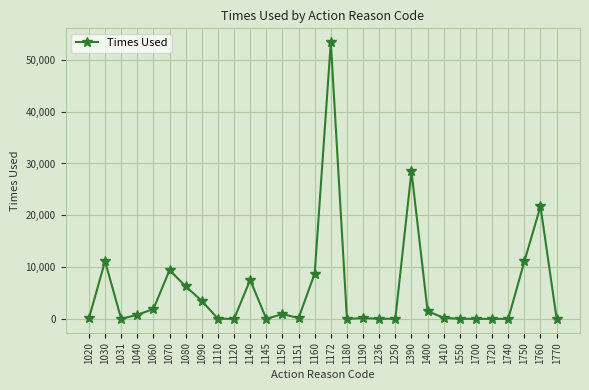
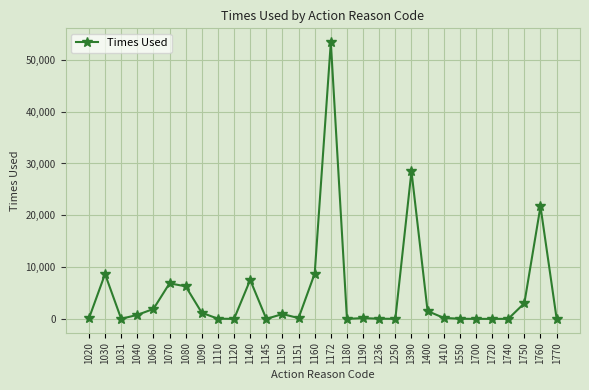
  {
    "1020": "0",
-   "1030": "11,000",
+   "1030": "9,000",
    "1031": "0",
    "1040": "1,000",
    "1060": "2,000",
-   "1070": "9,000",
+   "1070": "7,000",
    "1080": "6,000",
-   "1090": "3,000",
+   "1090": "1,000",
    "1110": "0",
    "1120": "0",
    "1140": "8,000",
    "1145": "0",
    "1150": "1,000",
    "1151": "0",
    "1160": "9,000",
    "1172": "53,000",
    "1180": "0",
    "1190": "0",
    "1236": "0",
    "1250": "0",
    "1390": "29,000",
    "1400": "2,000",
    "1410": "0",
    "1550": "0",
    "1700": "0",
    "1720": "0",
    "1740": "0",
-   "1750": "11,000",
+   "1750": "3,000",
    "1760": "22,000",
    "1770": "0"
  }
